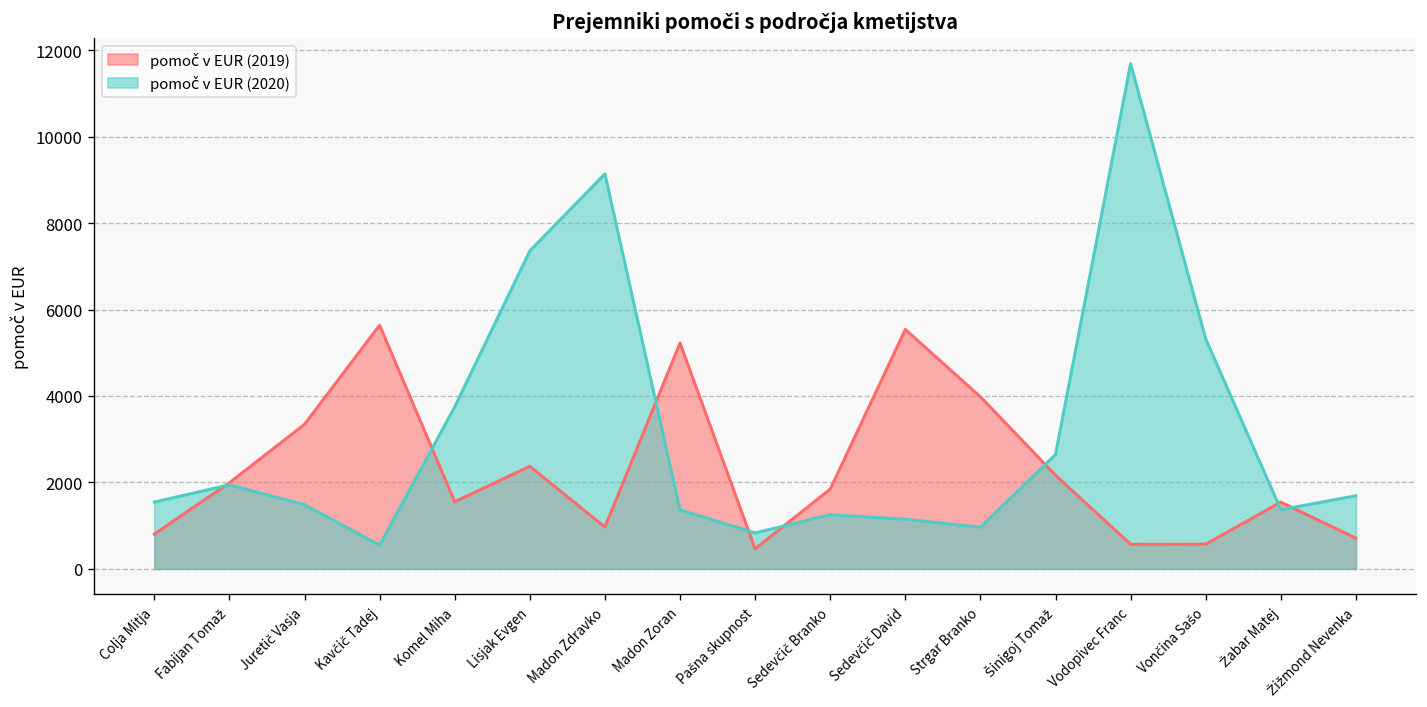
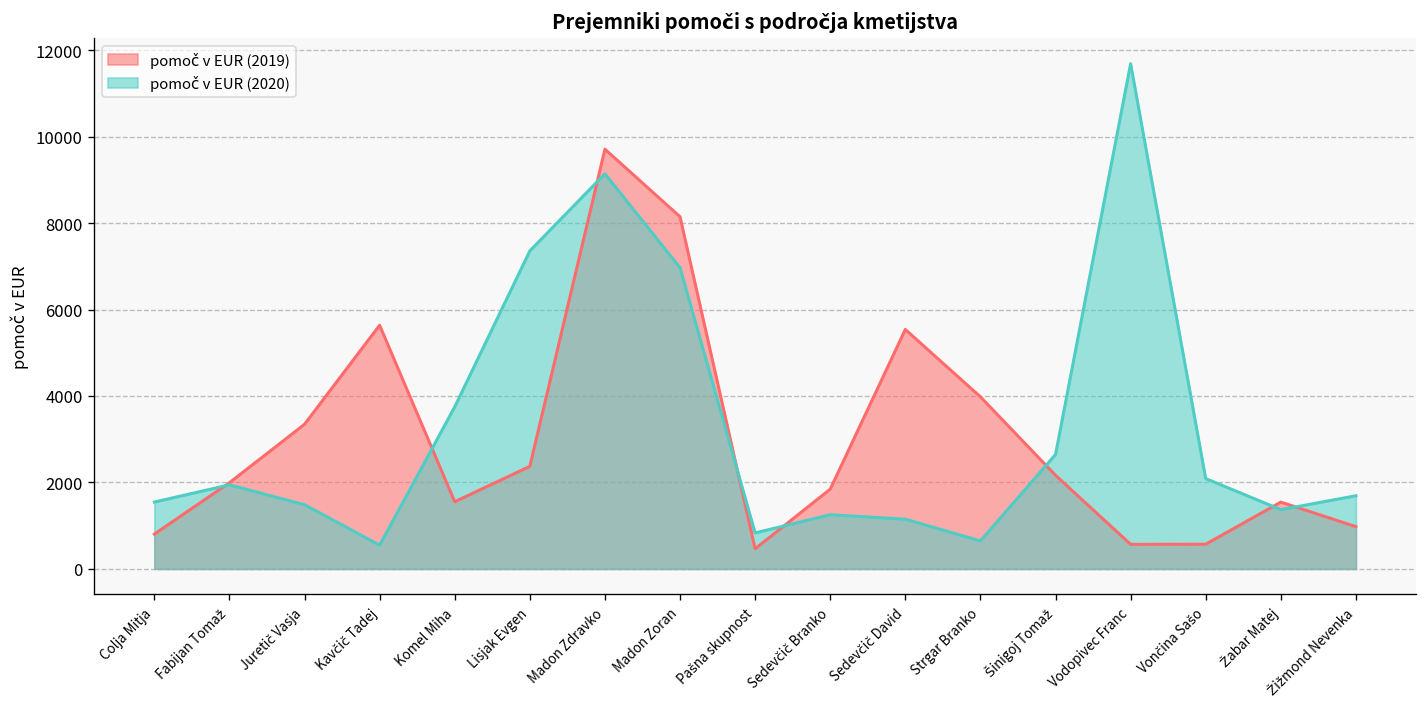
  {
    "pomoč v EUR (2019)": {
      "Colja Mitja": 800,
      "Juretič Vasja": 3300,
      "Kavčič Tadej": 5600,
      "Komel Miha": 1600,
      "Lisjak Evgen": 2400,
-     "Madon Zdravko": 1000,
-     "Madon Zoran": 5200,
+     "Madon Zdravko": 9700,
+     "Madon Zoran": 8100,
      "Pašna skupnost": 500,
      "Sedevčič Branko": 1800,
      "Sedevčič David": 5500,
      "Strgar Branko": 4000,
      "Šinigoj Tomaž": 2200,
      "Vodopivec Franc": 600,
      "Vončina Sašo": 600,
      "Žabar Matej": 1500,
-     "Žižmond Nevenka": 700
+     "Žižmond Nevenka": 1000
    },
    "pomoč v EUR (2020)": {
      "Colja Mitja": 1500,
      "Juretič Vasja": 1500,
      "Kavčič Tadej": 500,
      "Komel Miha": 3700,
      "Lisjak Evgen": 7400,
      "Madon Zdravko": 9100,
-     "Madon Zoran": 1400,
+     "Madon Zoran": 7000,
      "Pašna skupnost": 800,
      "Sedevčič Branko": 1300,
      "Sedevčič David": 1200,
-     "Strgar Branko": 1000,
+     "Strgar Branko": 600,
      "Šinigoj Tomaž": 2600,
      "Vodopivec Franc": 11700,
-     "Vončina Sašo": 5300,
+     "Vončina Sašo": 2100,
      "Žabar Matej": 1400,
      "Žižmond Nevenka": 1700
    }
  }
